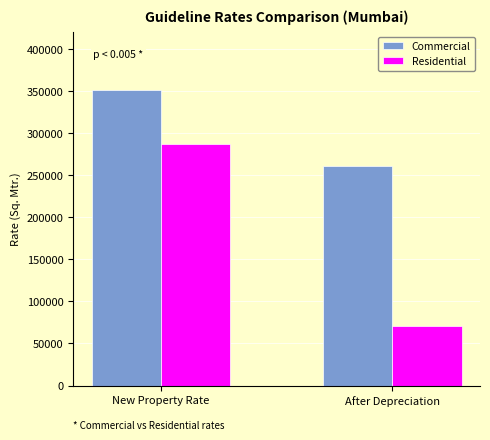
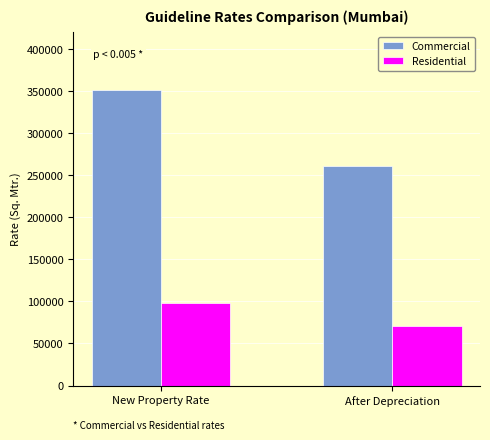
  {
    "Commercial": {
      "New Property Rate": 350000,
      "After Depreciation": 260000
    },
    "Residential": {
-     "New Property Rate": 290000,
+     "New Property Rate": 100000,
      "After Depreciation": 70000
    }
  }
